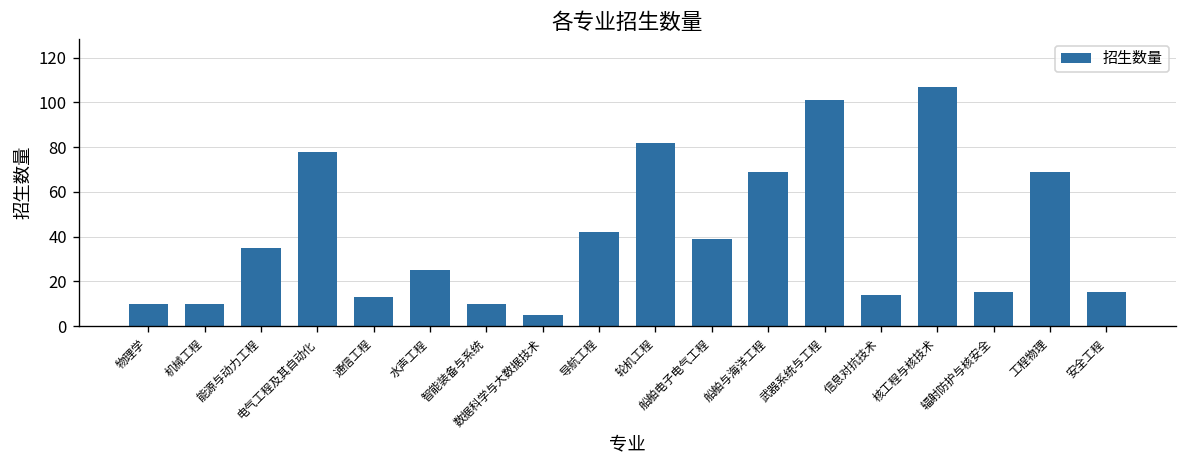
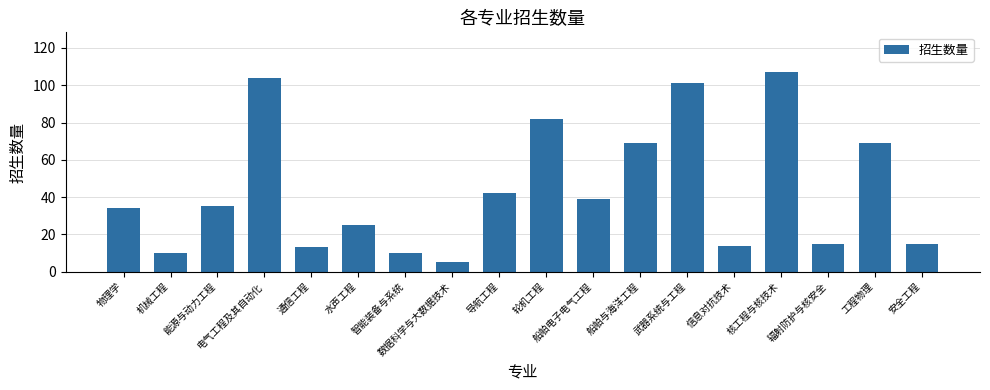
  {
-   "物理学": 10,
+   "物理学": 34,
    "机械工程": 10,
    "能源与动力工程": 35,
-   "电气工程及其自动化": 78,
+   "电气工程及其自动化": 104,
    "通信工程": 13,
    "水声工程": 25,
    "智能装备与系统": 10,
    "数据科学与大数据技术": 5,
    "导航工程": 42,
    "轮机工程": 82,
    "船舶电子电气工程": 39,
    "船舶与海洋工程": 69,
    "武器系统与工程": 101,
    "信息对抗技术": 14,
    "核工程与核技术": 107,
    "辐射防护与核安全": 15,
    "工程物理": 69,
    "安全工程": 15
  }
